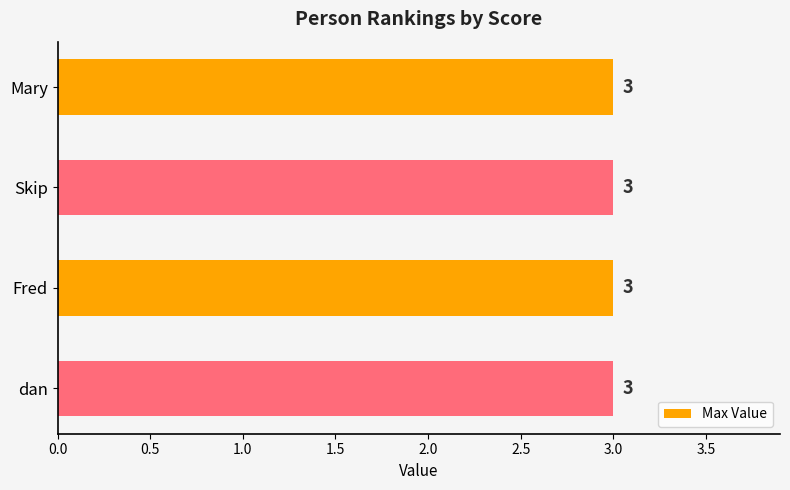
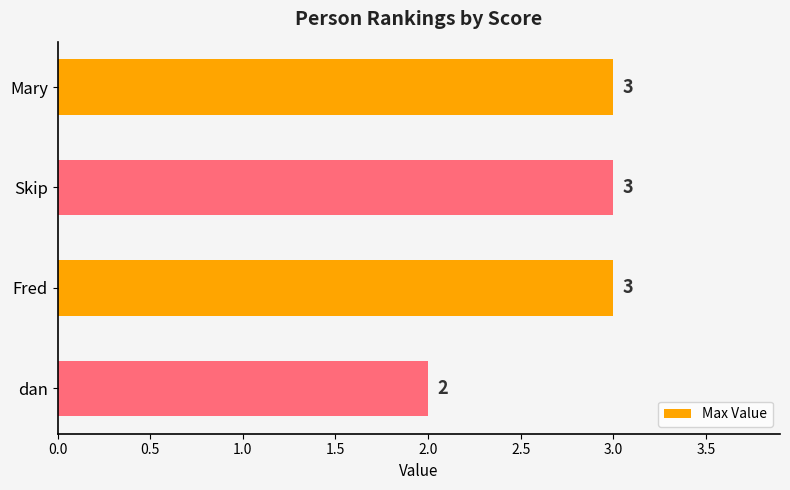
  {
    "Mary": 3,
    "Skip": 3,
    "Fred": 3,
-   "dan": 3
+   "dan": 2
  }
